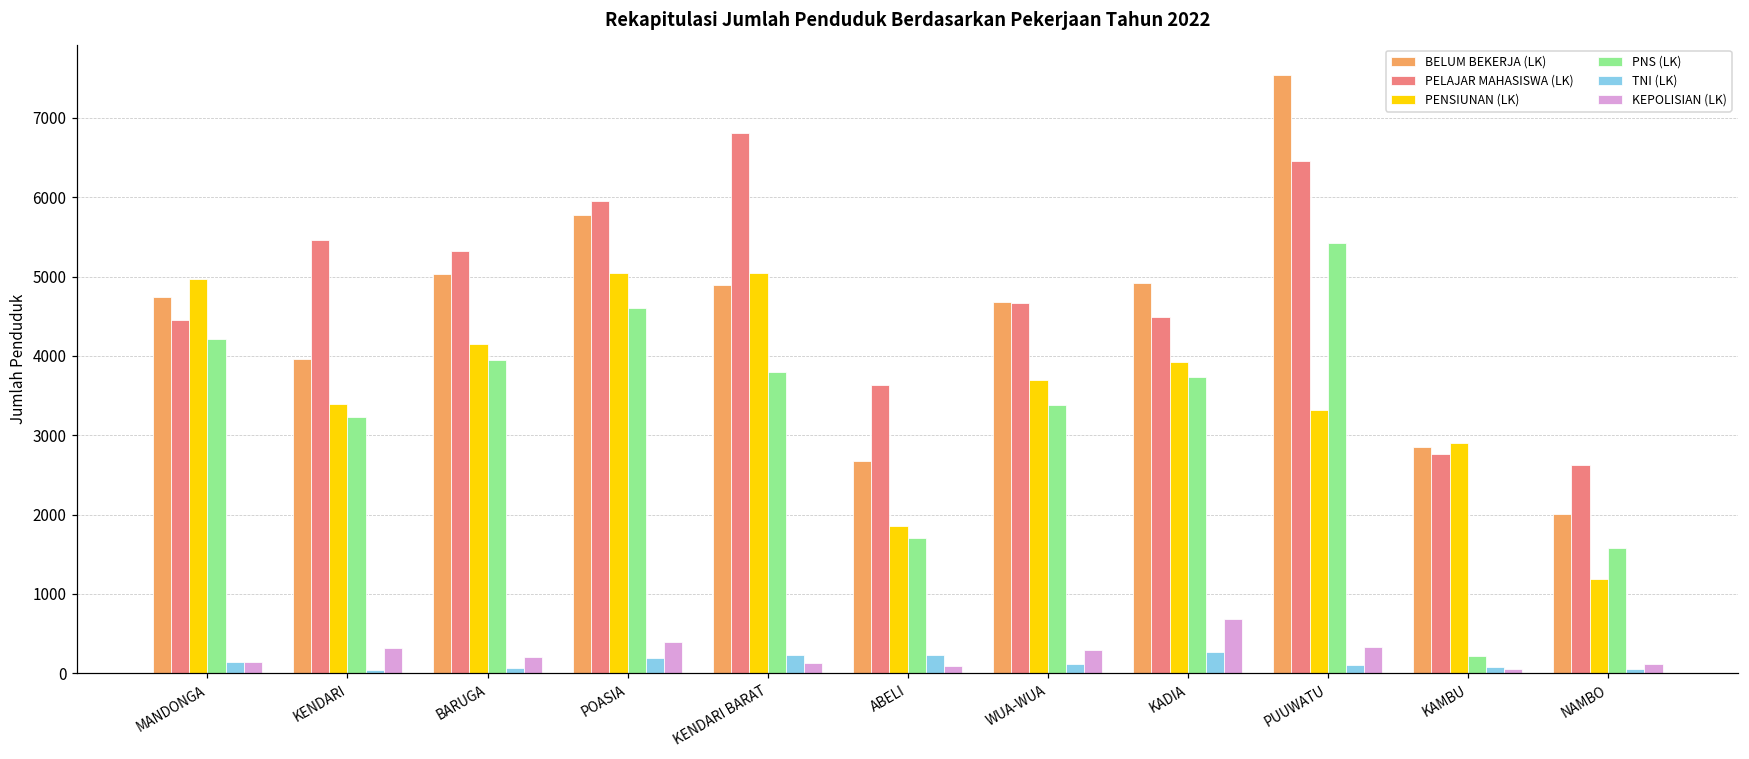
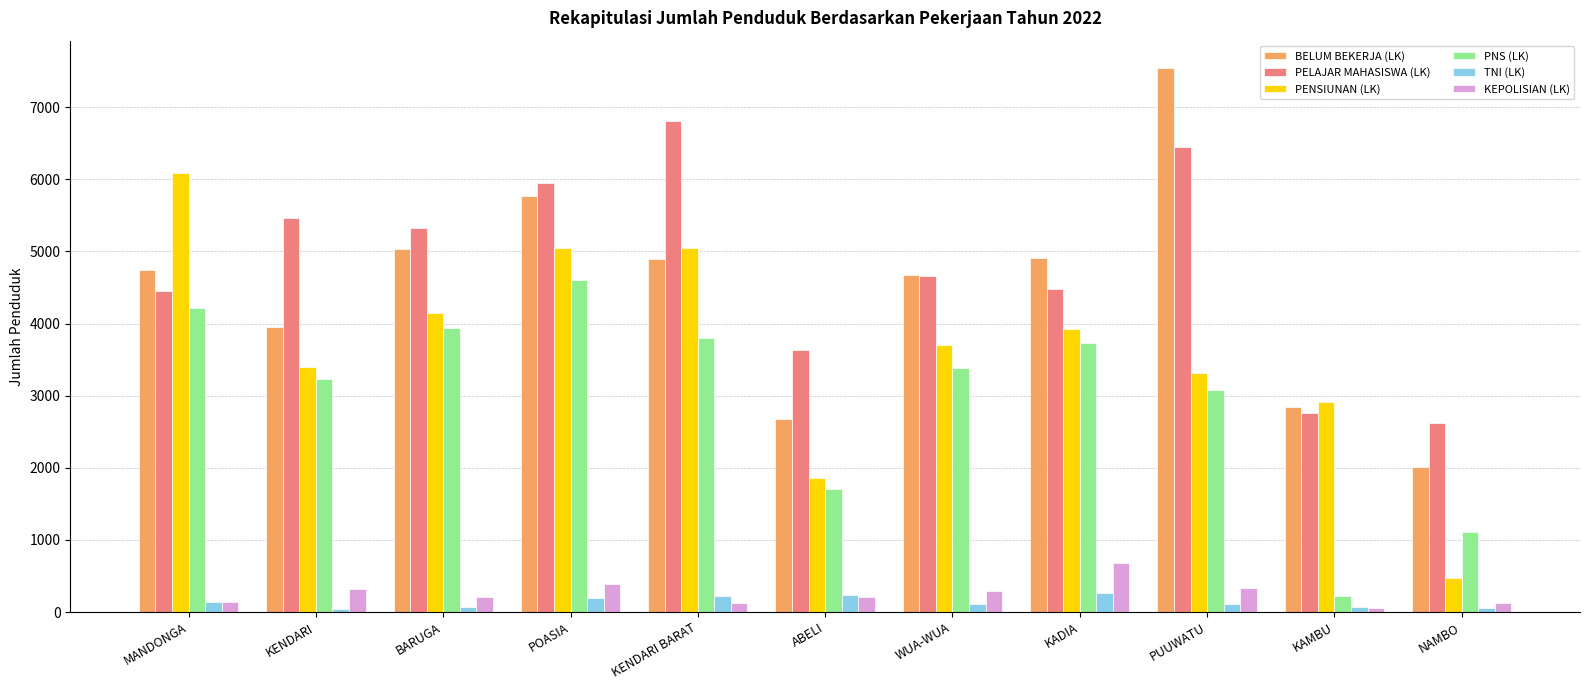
  {
    "PENSIUNAN (LK)": {
-     "MANDONGA": 5000,
+     "MANDONGA": 6100,
      "KENDARI": 3400,
      "BARUGA": 4200,
      "POASIA": 5000,
      "KENDARI BARAT": 5100,
      "ABELI": 1900,
      "WUA-WUA": 3700,
      "KADIA": 3900,
      "PUUWATU": 3300,
      "KAMBU": 2900,
-     "NAMBO": 1200
+     "NAMBO": 500
    },
    "PNS (LK)": {
      "MANDONGA": 4200,
      "KENDARI": 3200,
      "BARUGA": 3900,
      "POASIA": 4600,
      "KENDARI BARAT": 3800,
      "ABELI": 1700,
      "WUA-WUA": 3400,
      "KADIA": 3700,
-     "PUUWATU": 5400,
+     "PUUWATU": 3100,
      "KAMBU": 200,
-     "NAMBO": 1600
+     "NAMBO": 1100
    },
    "TNI (LK)": {
      "MANDONGA": 100,
      "KENDARI": 0,
      "BARUGA": 100,
      "POASIA": 200,
      "KENDARI BARAT": 200,
      "ABELI": 200,
      "WUA-WUA": 100,
      "KADIA": 300,
      "PUUWATU": 100,
      "KAMBU": 100,
      "NAMBO": 100
    },
    "KEPOLISIAN (LK)": {
      "MANDONGA": 100,
      "KENDARI": 300,
      "BARUGA": 200,
      "POASIA": 400,
      "KENDARI BARAT": 100,
-     "ABELI": 100,
+     "ABELI": 200,
      "WUA-WUA": 300,
      "KADIA": 700,
      "PUUWATU": 300,
      "KAMBU": 100,
      "NAMBO": 100
    }
  }
